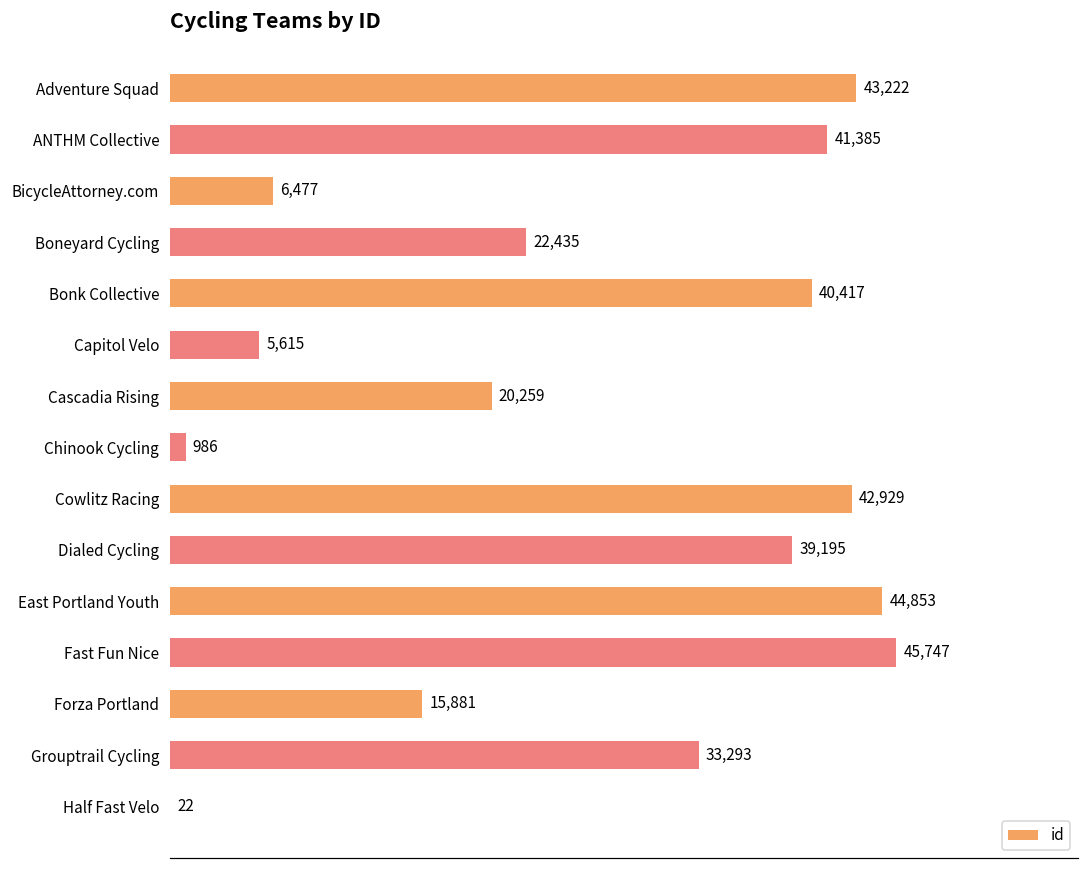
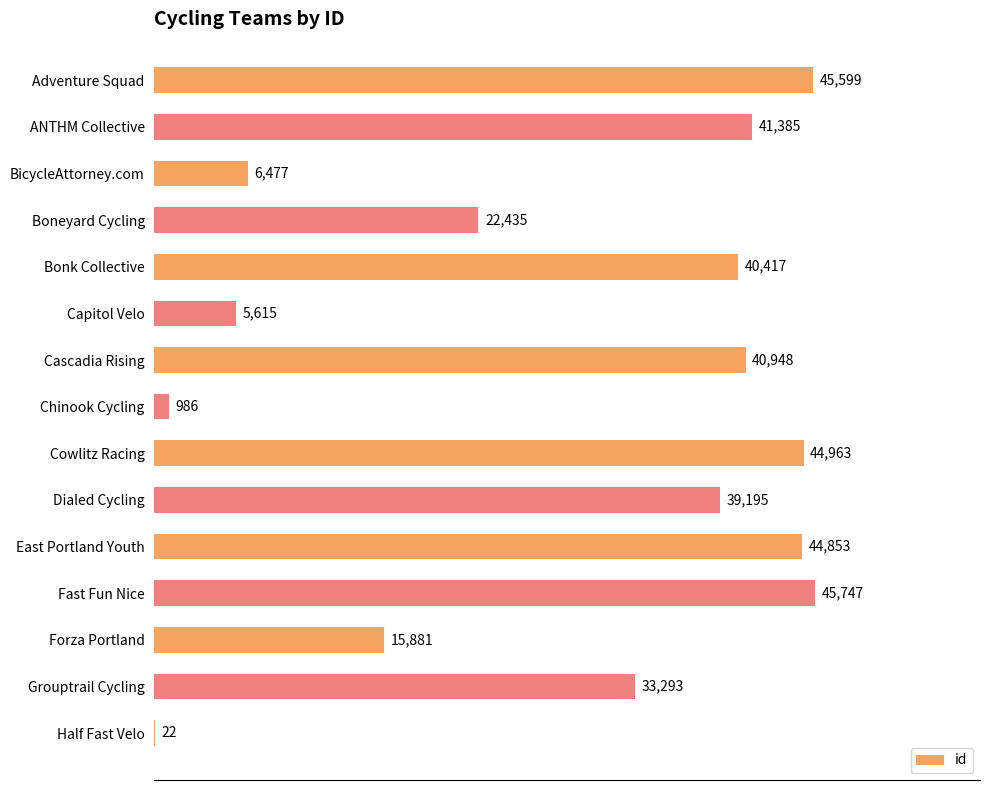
  {
-   "Adventure Squad": "43,222",
+   "Adventure Squad": "45,599",
    "ANTHM Collective": "41,385",
    "BicycleAttorney.com": "6,477",
    "Boneyard Cycling": "22,435",
    "Bonk Collective": "40,417",
    "Capitol Velo": "5,615",
-   "Cascadia Rising": "20,259",
+   "Cascadia Rising": "40,948",
    "Chinook Cycling": "986",
-   "Cowlitz Racing": "42,929",
+   "Cowlitz Racing": "44,963",
    "Dialed Cycling": "39,195",
    "East Portland Youth": "44,853",
    "Fast Fun Nice": "45,747",
    "Forza Portland": "15,881",
    "Grouptrail Cycling": "33,293",
    "Half Fast Velo": "22"
  }
